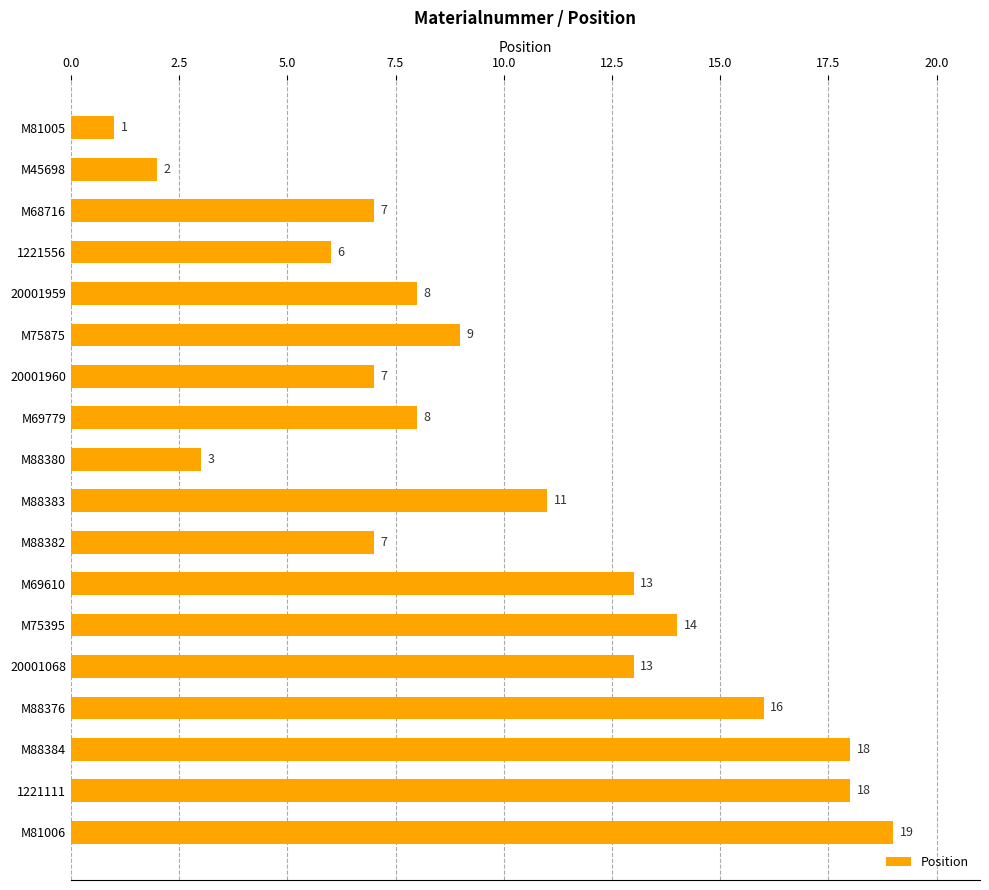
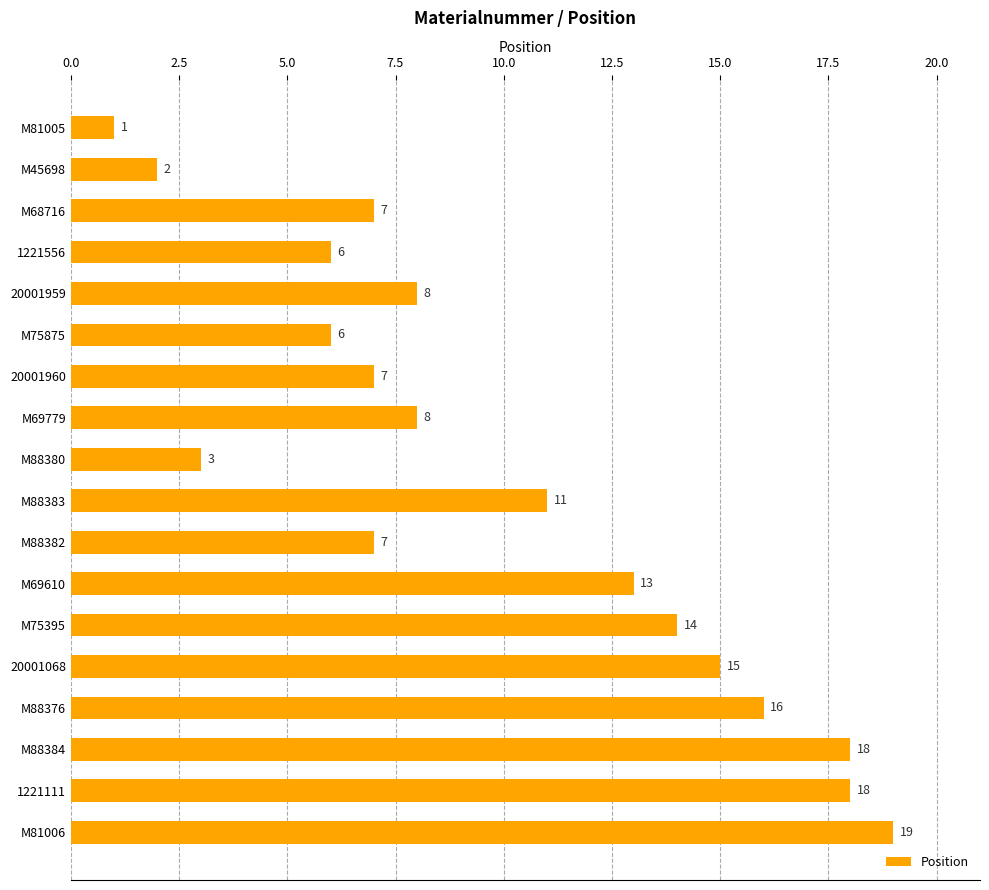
  {
    "M81005": 1,
    "M45698": 2,
    "M68716": 7,
    "1221556": 6,
    "20001959": 8,
-   "M75875": 9,
+   "M75875": 6,
    "20001960": 7,
    "M69779": 8,
    "M88380": 3,
    "M88383": 11,
    "M88382": 7,
    "M69610": 13,
    "M75395": 14,
-   "20001068": 13,
+   "20001068": 15,
    "M88376": 16,
    "M88384": 18,
    "1221111": 18,
    "M81006": 19
  }
